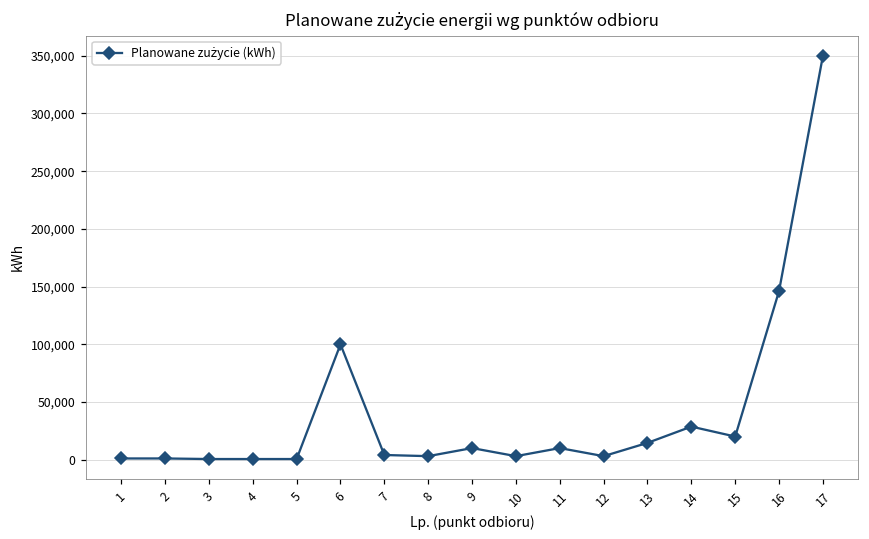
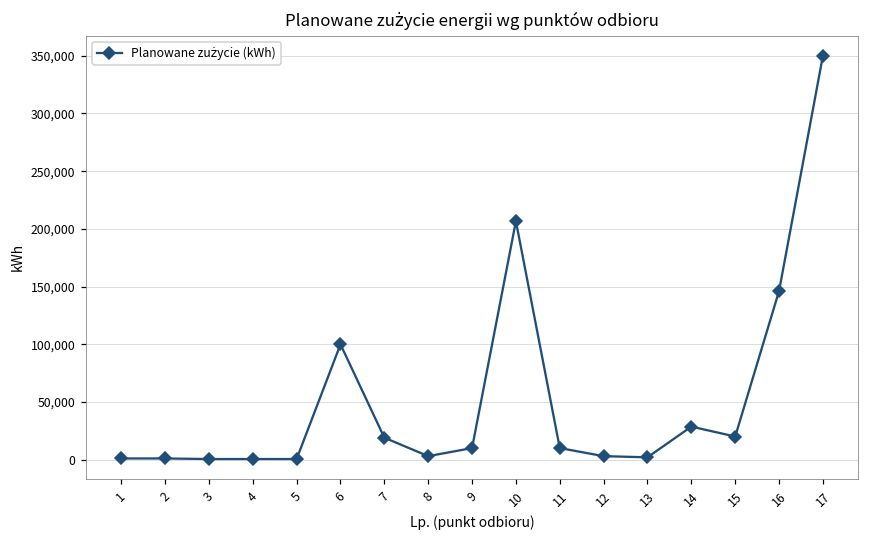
  {
    "1": "1,000",
    "2": "1,000",
    "3": "1,000",
    "4": "1,000",
    "5": "1,000",
    "6": "100,000",
-   "7": "4,000",
+   "7": "19,000",
    "8": "3,000",
    "9": "10,000",
-   "10": "3,000",
+   "10": "207,000",
    "11": "10,000",
    "12": "3,000",
-   "13": "14,000",
+   "13": "2,000",
    "14": "29,000",
    "15": "20,000",
    "16": "146,000",
    "17": "350,000"
  }
